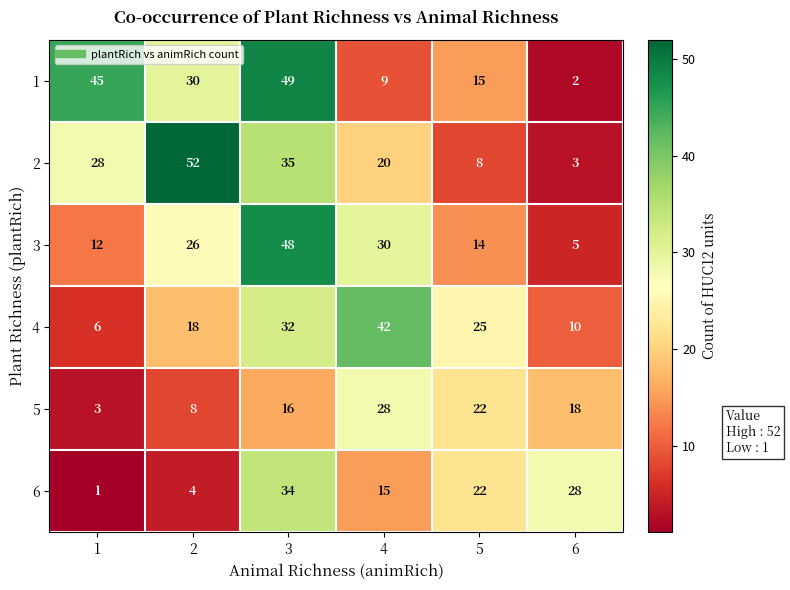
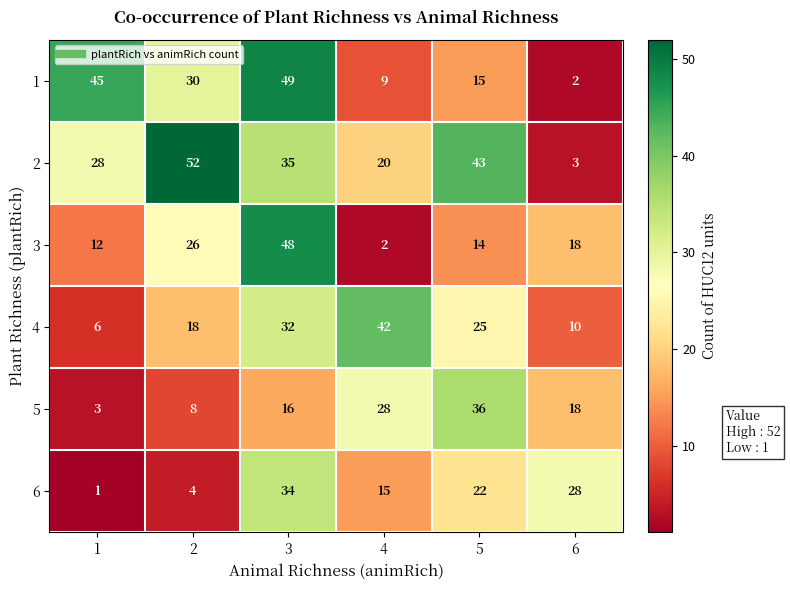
  {
    "1": {
      "1": 45,
      "2": 30,
      "3": 49,
      "4": 9,
      "5": 15,
      "6": 2
    },
    "2": {
      "1": 28,
      "2": 52,
      "3": 35,
      "4": 20,
-     "5": 8,
+     "5": 43,
      "6": 3
    },
    "3": {
      "1": 12,
      "2": 26,
      "3": 48,
-     "4": 30,
+     "4": 2,
      "5": 14,
-     "6": 5
+     "6": 18
    },
    "4": {
      "1": 6,
      "2": 18,
      "3": 32,
      "4": 42,
      "5": 25,
      "6": 10
    },
    "5": {
      "1": 3,
      "2": 8,
      "3": 16,
      "4": 28,
-     "5": 22,
+     "5": 36,
      "6": 18
    },
    "6": {
      "1": 1,
      "2": 4,
      "3": 34,
      "4": 15,
      "5": 22,
      "6": 28
    }
  }
